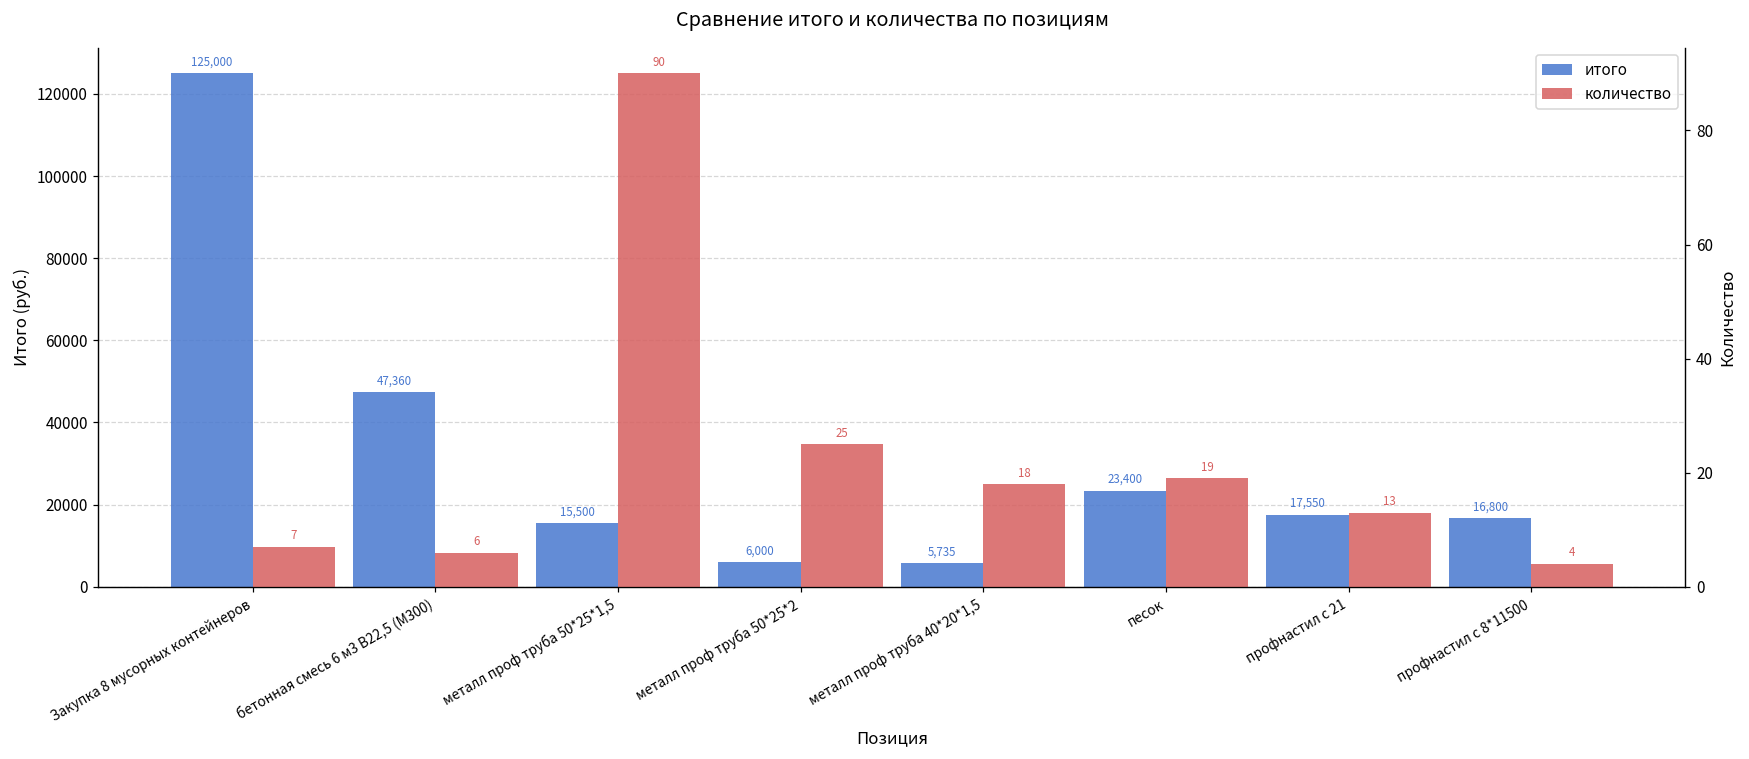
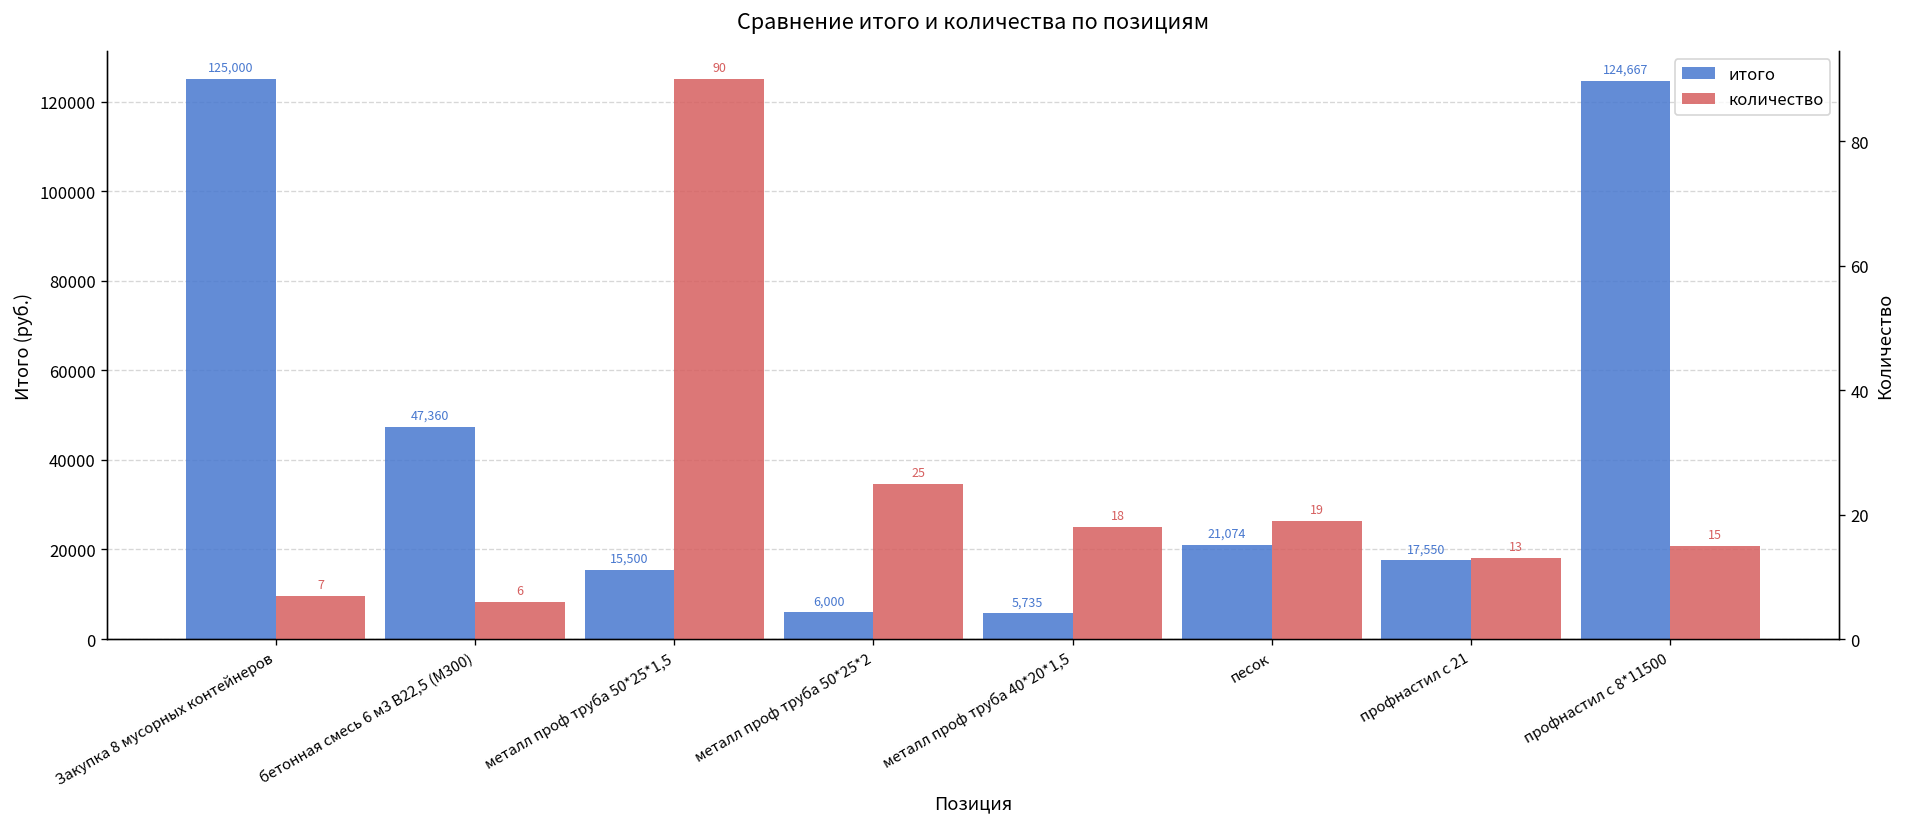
  {
    "итого": {
      "Закупка 8 мусорных контейнеров": "125,000",
      "бетонная смесь 6 м3 В22,5 (М300)": "47,360",
      "металл проф труба 50*25*1,5": "15,500",
      "металл проф труба 50*25*2": "6,000",
      "металл проф труба 40*20*1,5": "5,735",
-     "песок": "23,400",
+     "песок": "21,074",
      "профнастил с 21": "17,550",
-     "профнастил с 8*11500": "16,800"
+     "профнастил с 8*11500": "124,667"
    },
    "количество": {
      "Закупка 8 мусорных контейнеров": "7",
      "бетонная смесь 6 м3 В22,5 (М300)": "6",
      "металл проф труба 50*25*1,5": "90",
      "металл проф труба 50*25*2": "25",
      "металл проф труба 40*20*1,5": "18",
      "песок": "19",
      "профнастил с 21": "13",
-     "профнастил с 8*11500": "4"
+     "профнастил с 8*11500": "15"
    }
  }
